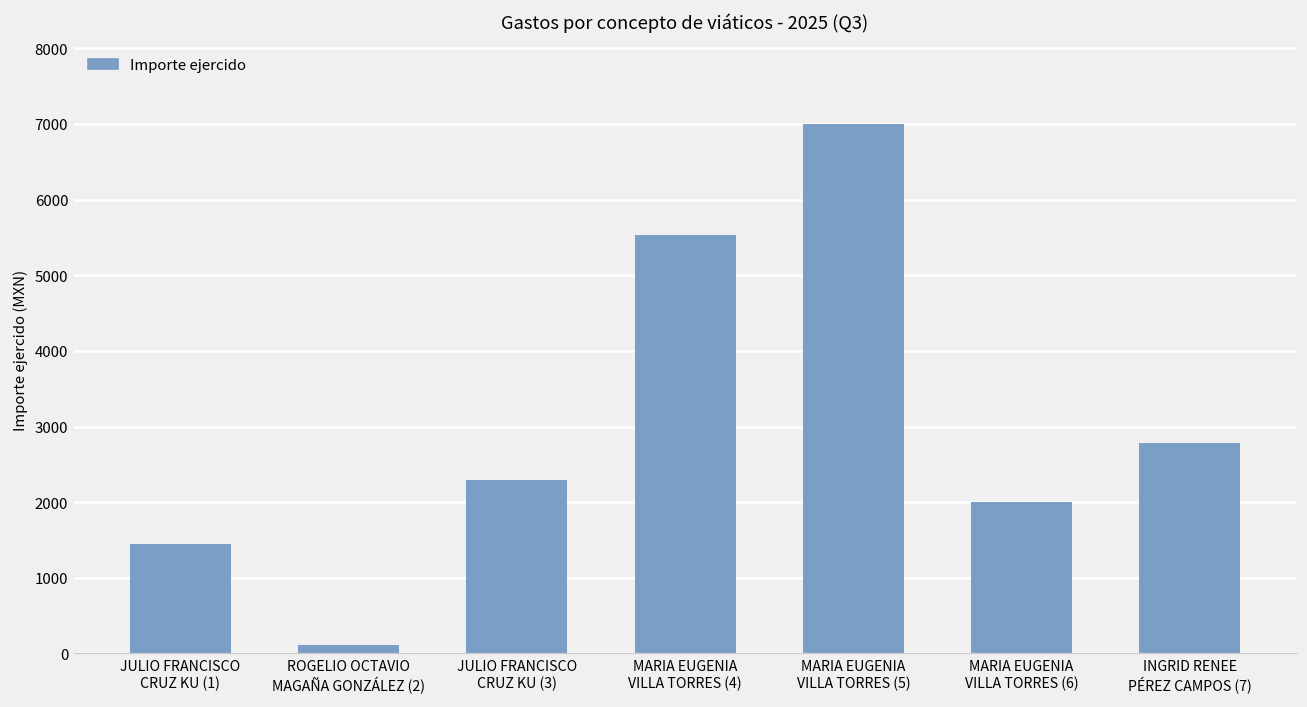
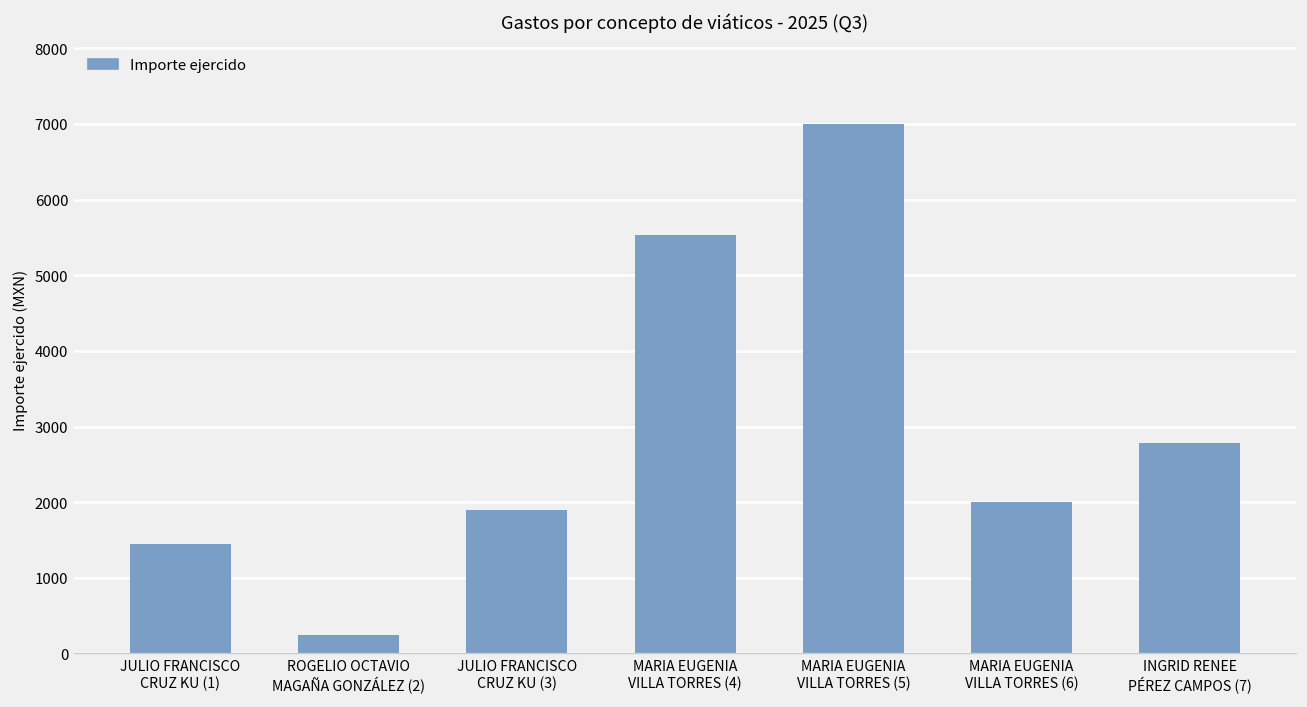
  {
    "JULIO FRANCISCO CRUZ KU (1)": 1500,
-   "ROGELIO OCTAVIO MAGAÑA GONZÁLEZ (2)": 100,
-   "JULIO FRANCISCO CRUZ KU (3)": 2300,
+   "ROGELIO OCTAVIO MAGAÑA GONZÁLEZ (2)": 300,
+   "JULIO FRANCISCO CRUZ KU (3)": 1900,
    "MARIA EUGENIA VILLA TORRES (4)": 5500,
    "MARIA EUGENIA VILLA TORRES (5)": 7000,
    "MARIA EUGENIA VILLA TORRES (6)": 2000,
    "INGRID RENEE PÉREZ CAMPOS (7)": 2800
  }
